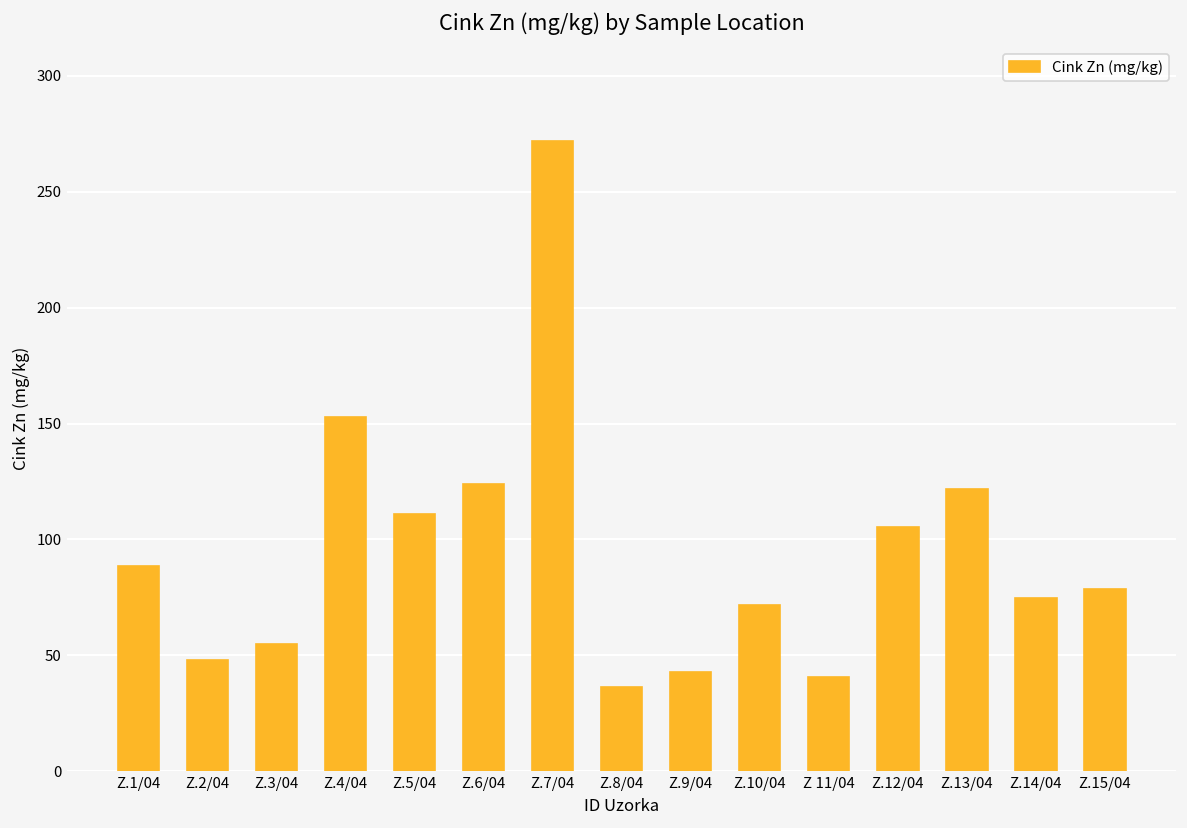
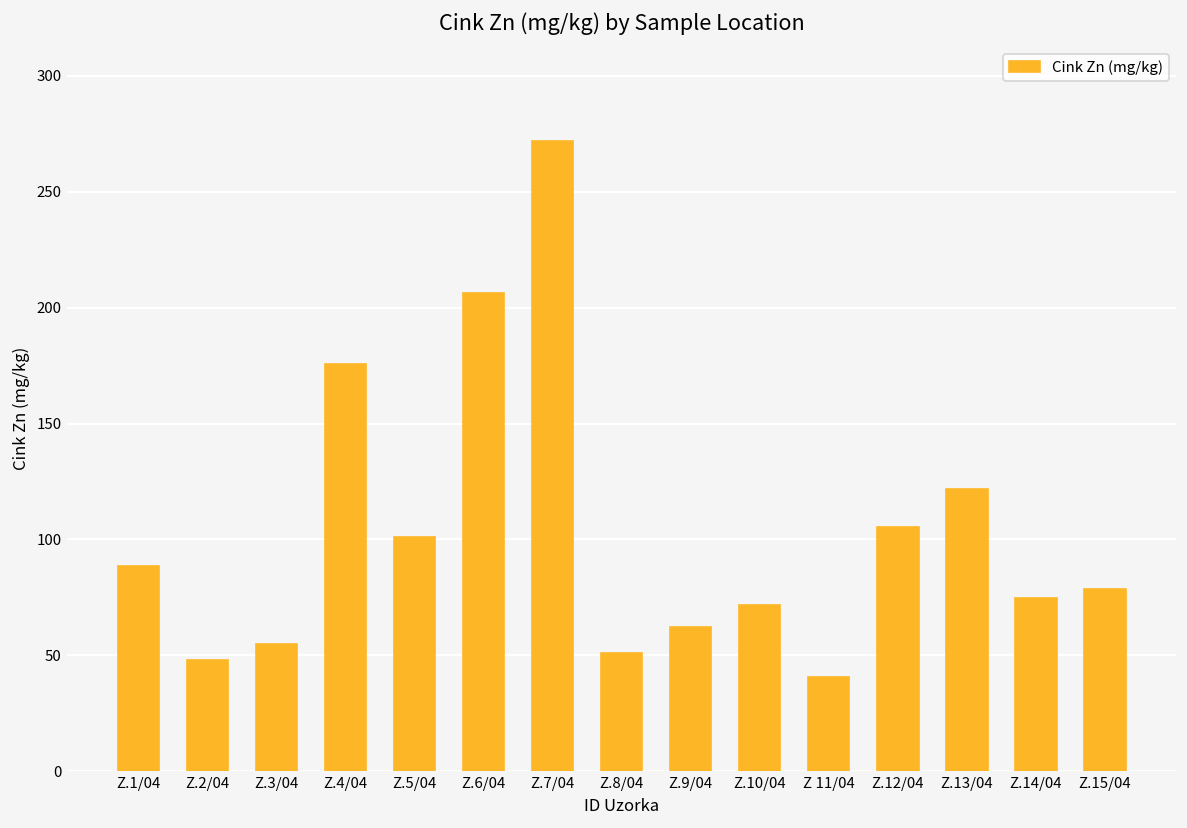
  {
    "Z.1/04": 88,
    "Z.2/04": 48,
    "Z.3/04": 55,
-   "Z.4/04": 153,
-   "Z.5/04": 111,
-   "Z.6/04": 124,
+   "Z.4/04": 176,
+   "Z.5/04": 101,
+   "Z.6/04": 206,
    "Z.7/04": 272,
-   "Z.8/04": 36,
-   "Z.9/04": 43,
+   "Z.8/04": 51,
+   "Z.9/04": 62,
    "Z.10/04": 72,
    "Z 11/04": 41,
    "Z.12/04": 105,
    "Z.13/04": 122,
    "Z.14/04": 75,
    "Z.15/04": 79
  }
